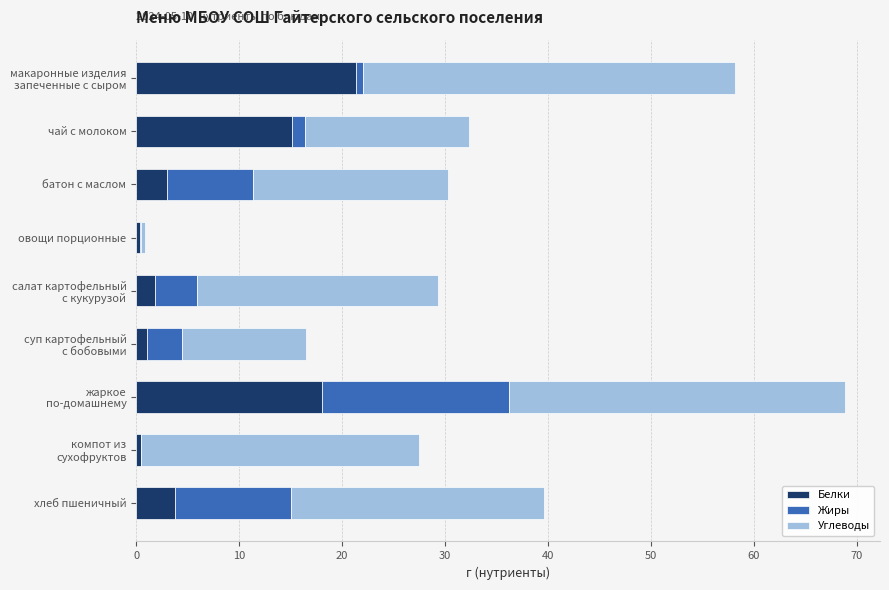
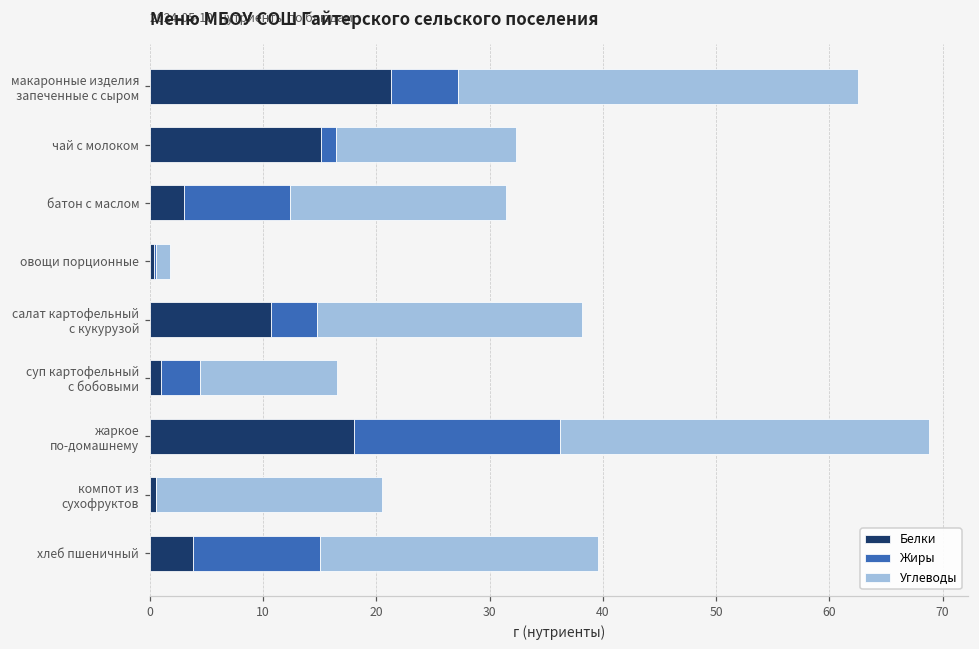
  {
    "Белки": {
      "макаронные изделия запеченные с сыром": 21.3,
      "чай с молоком": 15.1,
      "батон с маслом": 3.0,
      "овощи порционные": 0.4,
-     "салат картофельный с кукурузой": 1.8,
+     "салат картофельный с кукурузой": 10.7,
      "суп картофельный с бобовыми": 1.0,
      "жаркое по-домашнему": 18.0,
      "компот из сухофруктов": 0.5,
      "хлеб пшеничный": 3.8
    },
    "Жиры": {
-     "макаронные изделия запеченные с сыром": 0.7,
+     "макаронные изделия запеченные с сыром": 5.9,
      "чай с молоком": 1.3,
-     "батон с маслом": 8.3,
+     "батон с маслом": 9.4,
      "салат картофельный с кукурузой": 4.1,
      "суп картофельный с бобовыми": 3.4,
      "жаркое по-домашнему": 18.2,
      "компот из сухофруктов": 0.0,
      "хлеб пшеничный": 11.2
    },
    "Углеводы": {
-     "макаронные изделия запеченные с сыром": 36.2,
+     "макаронные изделия запеченные с сыром": 35.3,
      "чай с молоком": 15.9,
      "батон с маслом": 19.0,
-     "овощи порционные": 0.4,
+     "овощи порционные": 1.3,
      "салат картофельный с кукурузой": 23.4,
      "суп картофельный с бобовыми": 12.1,
      "жаркое по-домашнему": 32.6,
-     "компот из сухофруктов": 27,
+     "компот из сухофруктов": 20,
      "хлеб пшеничный": 24.6
    }
  }
